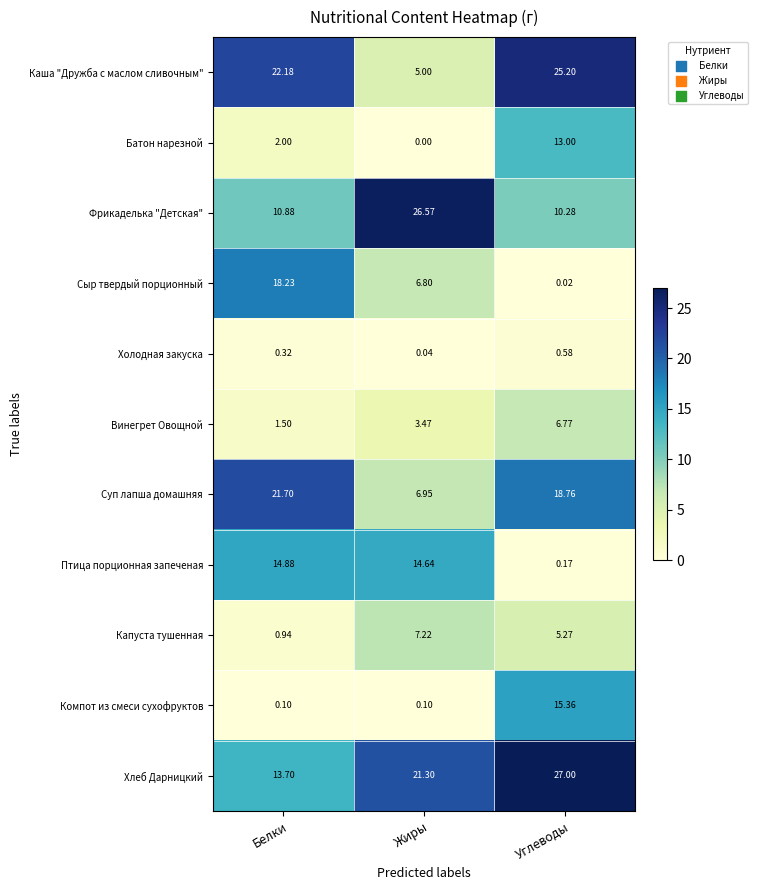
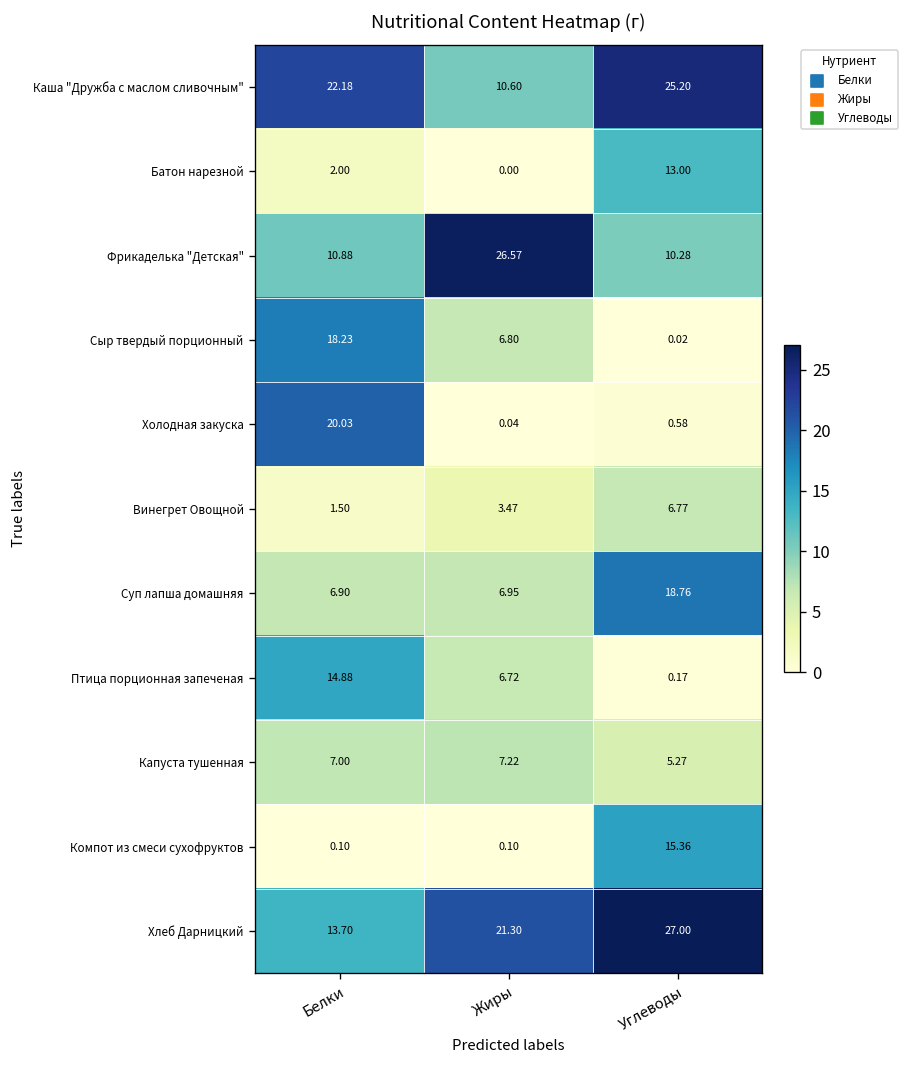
  {
    "Каша \"Дружба с маслом сливочным\"": {
      "Белки": 22.18,
-     "Жиры": 5.00,
+     "Жиры": 10.60,
      "Углеводы": 25.20
    },
    "Батон нарезной": {
      "Белки": 2.00,
      "Жиры": 0.00,
      "Углеводы": 13.00
    },
    "Фрикаделька \"Детская\"": {
      "Белки": 10.88,
      "Жиры": 26.57,
      "Углеводы": 10.28
    },
    "Сыр твердый порционный": {
      "Белки": 18.23,
      "Жиры": 6.80,
      "Углеводы": 0.02
    },
    "Холодная закуска": {
-     "Белки": 0.32,
+     "Белки": 20.03,
      "Жиры": 0.04,
      "Углеводы": 0.58
    },
    "Винегрет Овощной": {
      "Белки": 1.50,
      "Жиры": 3.47,
      "Углеводы": 6.77
    },
    "Суп лапша домашняя": {
-     "Белки": 21.70,
+     "Белки": 6.90,
      "Жиры": 6.95,
      "Углеводы": 18.76
    },
    "Птица порционная запеченая": {
      "Белки": 14.88,
-     "Жиры": 14.64,
+     "Жиры": 6.72,
      "Углеводы": 0.17
    },
    "Капуста тушенная": {
-     "Белки": 0.94,
+     "Белки": 7.00,
      "Жиры": 7.22,
      "Углеводы": 5.27
    },
    "Компот из смеси сухофруктов": {
      "Белки": 0.10,
      "Жиры": 0.10,
      "Углеводы": 15.36
    },
    "Хлеб Дарницкий": {
      "Белки": 13.70,
      "Жиры": 21.30,
      "Углеводы": 27.00
    }
  }
